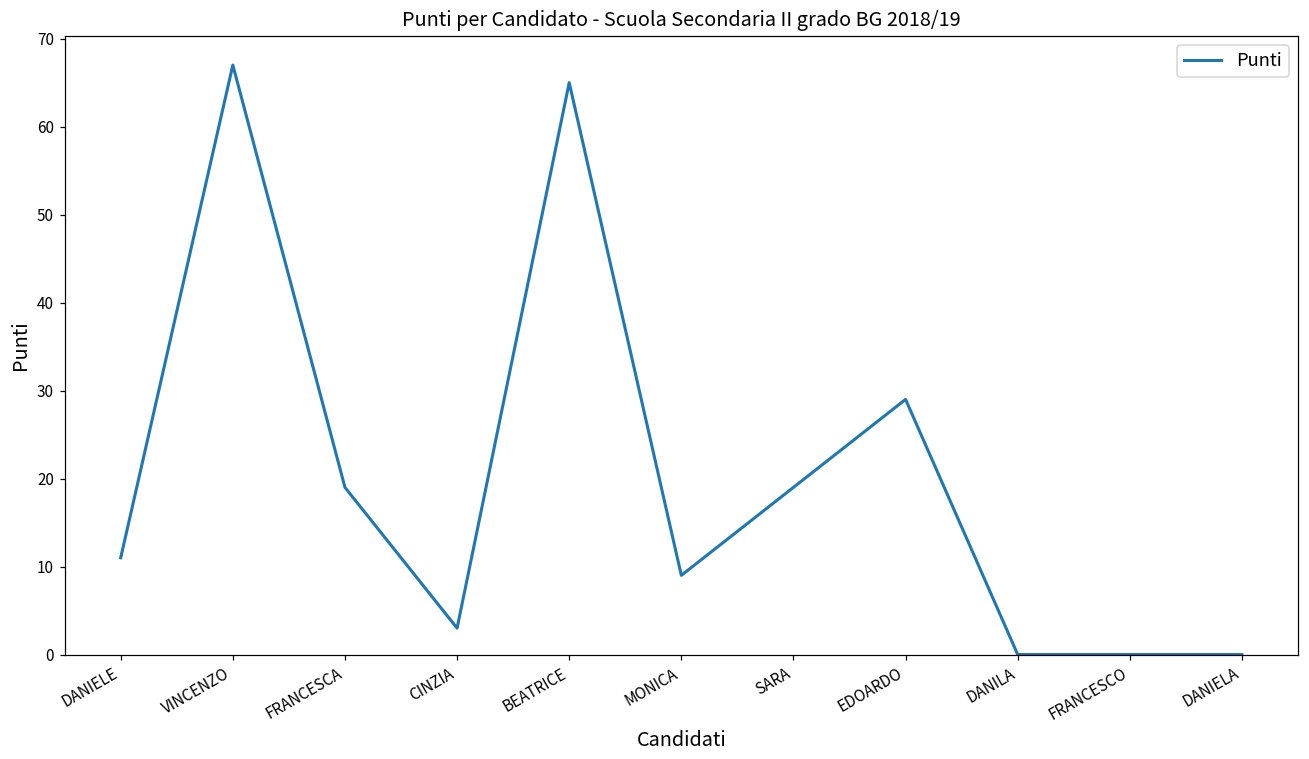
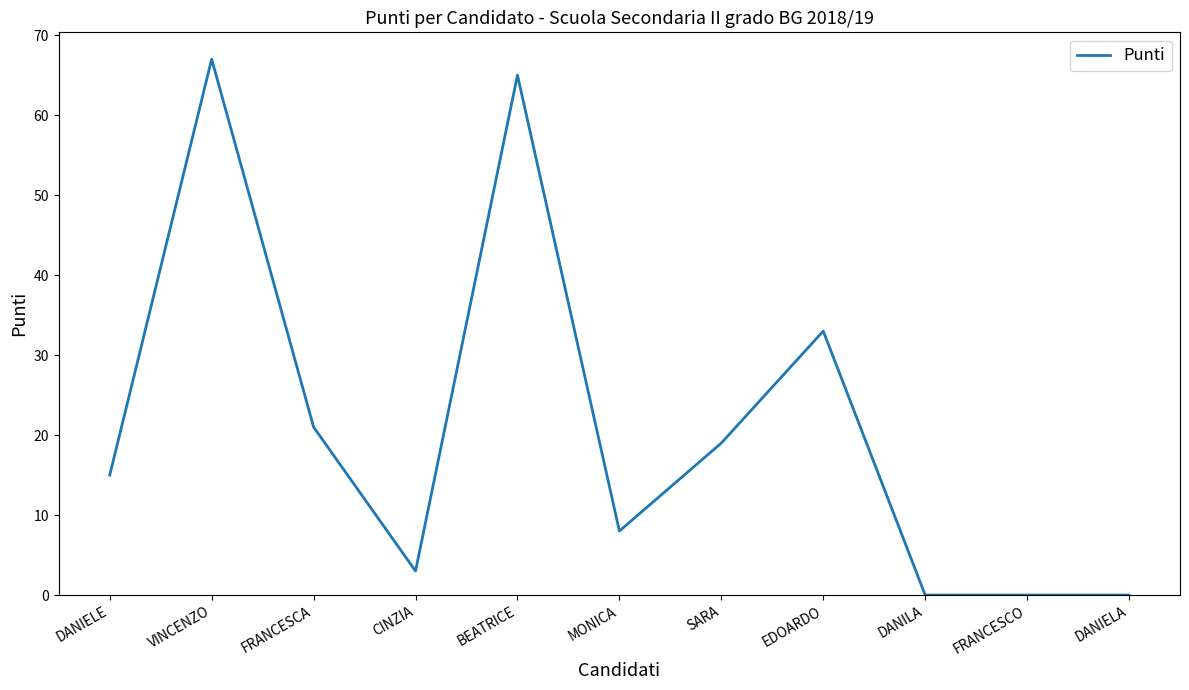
  {
-   "DANIELE": 11,
+   "DANIELE": 15,
    "VINCENZO": 67,
-   "FRANCESCA": 19,
+   "FRANCESCA": 21,
    "CINZIA": 3,
    "BEATRICE": 65,
-   "MONICA": 9,
+   "MONICA": 8,
    "SARA": 19,
-   "EDOARDO": 29,
+   "EDOARDO": 33,
    "DANILA": 0,
    "FRANCESCO": 0,
    "DANIELA": 0
  }
